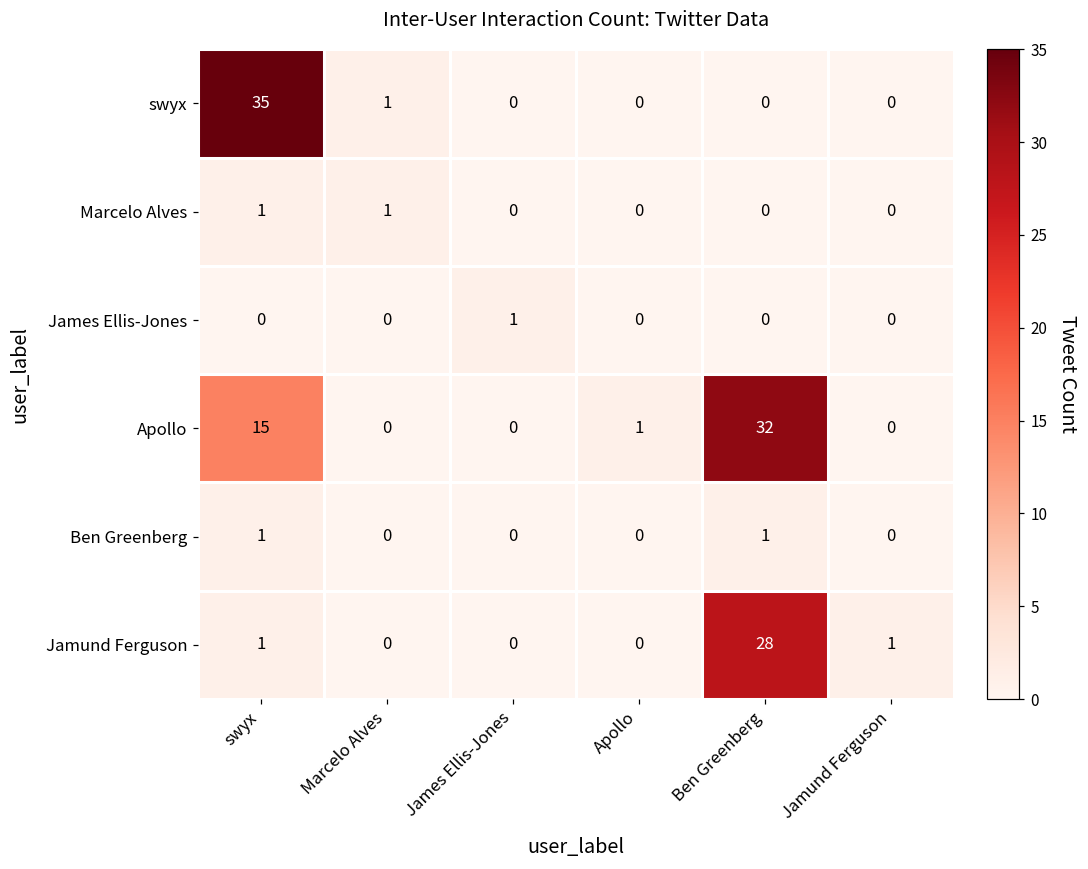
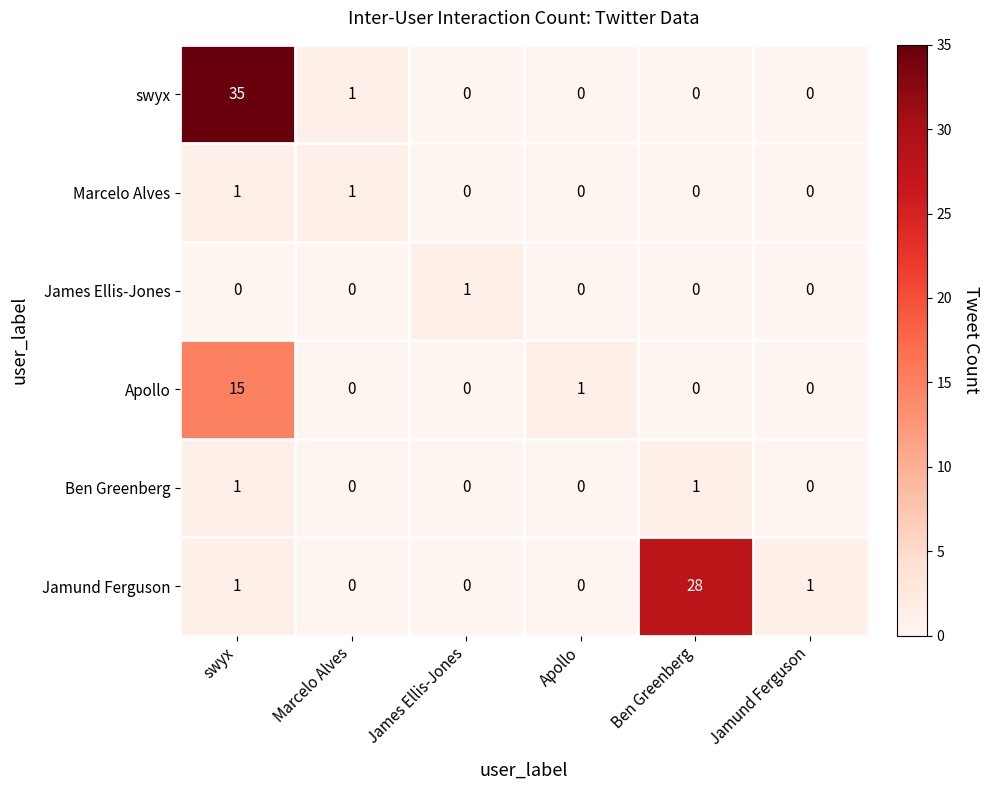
  {
    "swyx": {
      "swyx": 35,
      "Marcelo Alves": 1,
      "James Ellis-Jones": 0,
      "Apollo": 0,
      "Ben Greenberg": 0,
      "Jamund Ferguson": 0
    },
    "Marcelo Alves": {
      "swyx": 1,
      "Marcelo Alves": 1,
      "James Ellis-Jones": 0,
      "Apollo": 0,
      "Ben Greenberg": 0,
      "Jamund Ferguson": 0
    },
    "James Ellis-Jones": {
      "swyx": 0,
      "Marcelo Alves": 0,
      "James Ellis-Jones": 1,
      "Apollo": 0,
      "Ben Greenberg": 0,
      "Jamund Ferguson": 0
    },
    "Apollo": {
      "swyx": 15,
      "Marcelo Alves": 0,
      "James Ellis-Jones": 0,
      "Apollo": 1,
-     "Ben Greenberg": 32,
+     "Ben Greenberg": 0,
      "Jamund Ferguson": 0
    },
    "Ben Greenberg": {
      "swyx": 1,
      "Marcelo Alves": 0,
      "James Ellis-Jones": 0,
      "Apollo": 0,
      "Ben Greenberg": 1,
      "Jamund Ferguson": 0
    },
    "Jamund Ferguson": {
      "swyx": 1,
      "Marcelo Alves": 0,
      "James Ellis-Jones": 0,
      "Apollo": 0,
      "Ben Greenberg": 28,
      "Jamund Ferguson": 1
    }
  }
